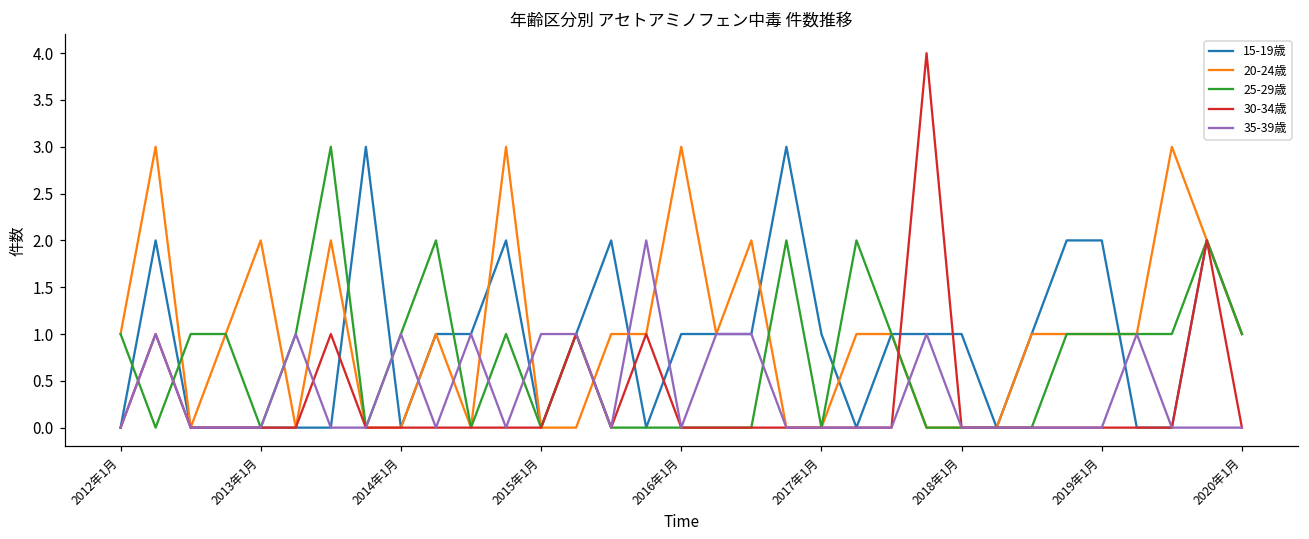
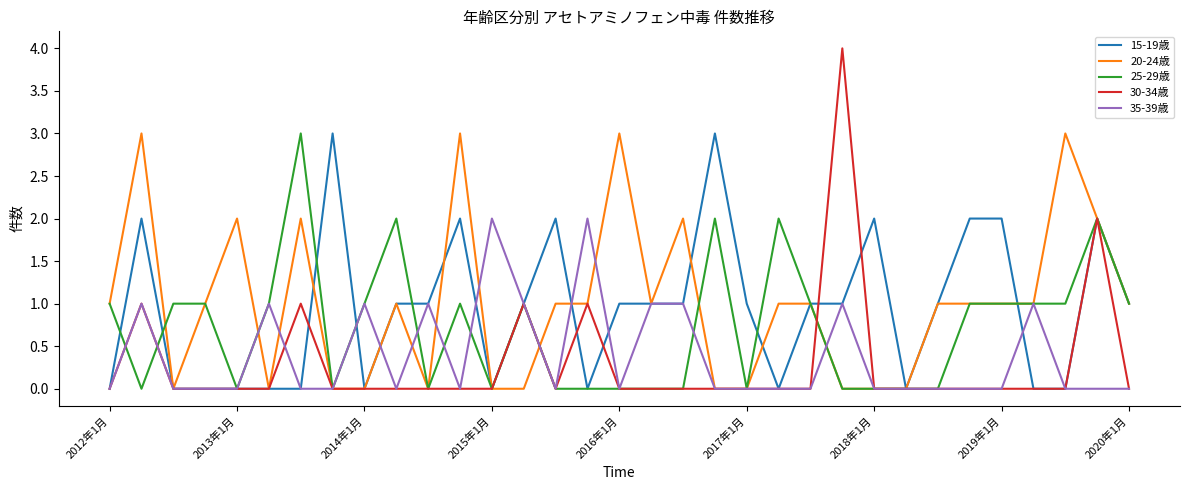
  {
    "15-19歳": {
      "2016年1月": 1,
      "2017年1月": 1,
-     "2018年1月": 1,
+     "2018年1月": 2,
      "2019年1月": 2
    },
    "20-24歳": {
      "2013年1月": 2,
      "2016年1月": 3
    },
    "35-39歳": {
-     "2015年1月": 1
+     "2015年1月": 2
    }
  }
